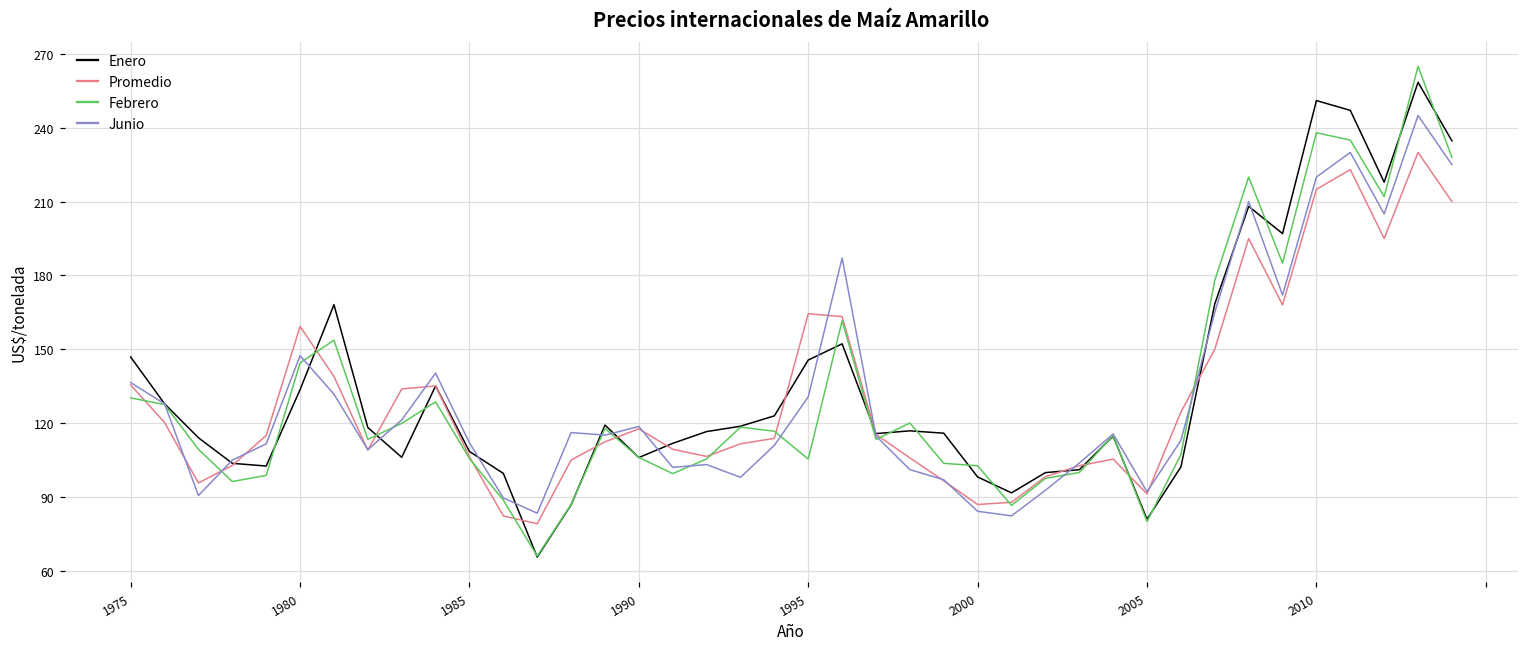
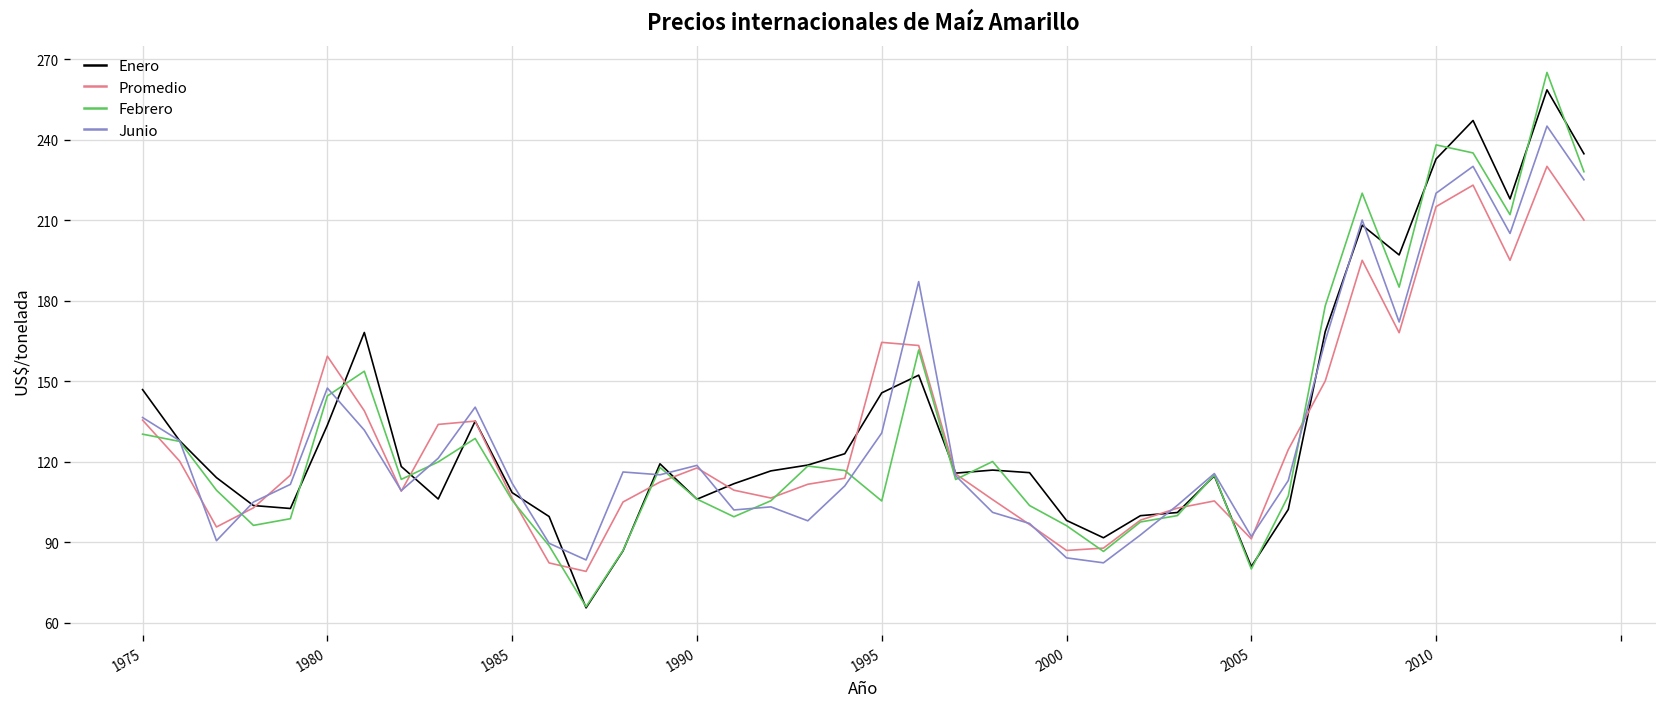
  {
    "Enero": {
      "1975": 147,
      "1980": 134,
      "1985": 108,
      "1995": 146,
      "2000": 98,
-     "2010": 251
+     "2010": 233
    },
    "Promedio": {
      "1980": 159,
      "1995": 164,
      "2000": 87,
      "2010": 215
    },
    "Febrero": {
      "1975": 130,
      "1980": 144,
      "1995": 105,
-     "2000": 103,
+     "2000": 96,
      "2010": 238
    },
    "Junio": {
      "1980": 147,
      "1985": 112,
      "1995": 131,
      "2000": 84,
      "2010": 220
    }
  }
